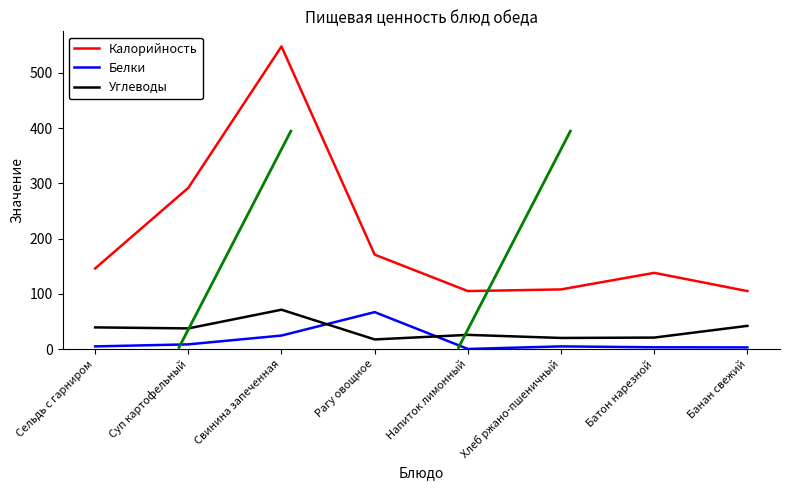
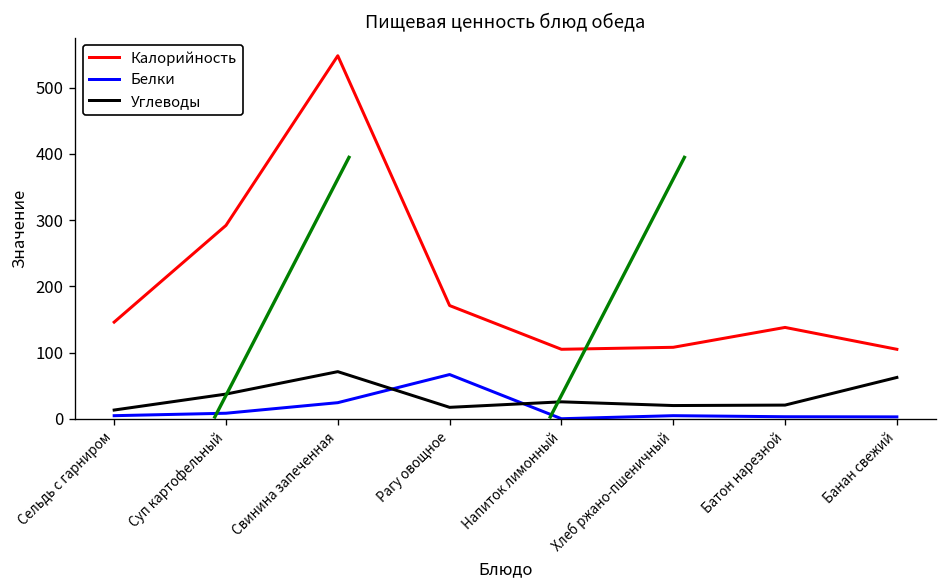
  {
    "Калорийность": {
      "Сельдь с гарниром": 150,
      "Суп картофельный": 290,
      "Свинина запеченная": 550,
      "Рагу овощное": 170,
      "Напиток лимонный": 110,
      "Хлеб ржано-пшеничный": 110,
      "Батон нарезной": 140,
      "Банан свежий": 110
    },
    "Белки": {
      "Сельдь с гарниром": 0,
      "Суп картофельный": 10,
      "Свинина запеченная": 20,
      "Рагу овощное": 70,
      "Напиток лимонный": 0,
      "Хлеб ржано-пшеничный": 0,
      "Батон нарезной": 0,
      "Банан свежий": 0
    },
    "Углеводы": {
-     "Сельдь с гарниром": 40,
+     "Сельдь с гарниром": 10,
      "Суп картофельный": 40,
      "Свинина запеченная": 70,
      "Рагу овощное": 20,
      "Напиток лимонный": 30,
      "Хлеб ржано-пшеничный": 20,
      "Батон нарезной": 20,
-     "Банан свежий": 40
+     "Банан свежий": 60
    }
  }
